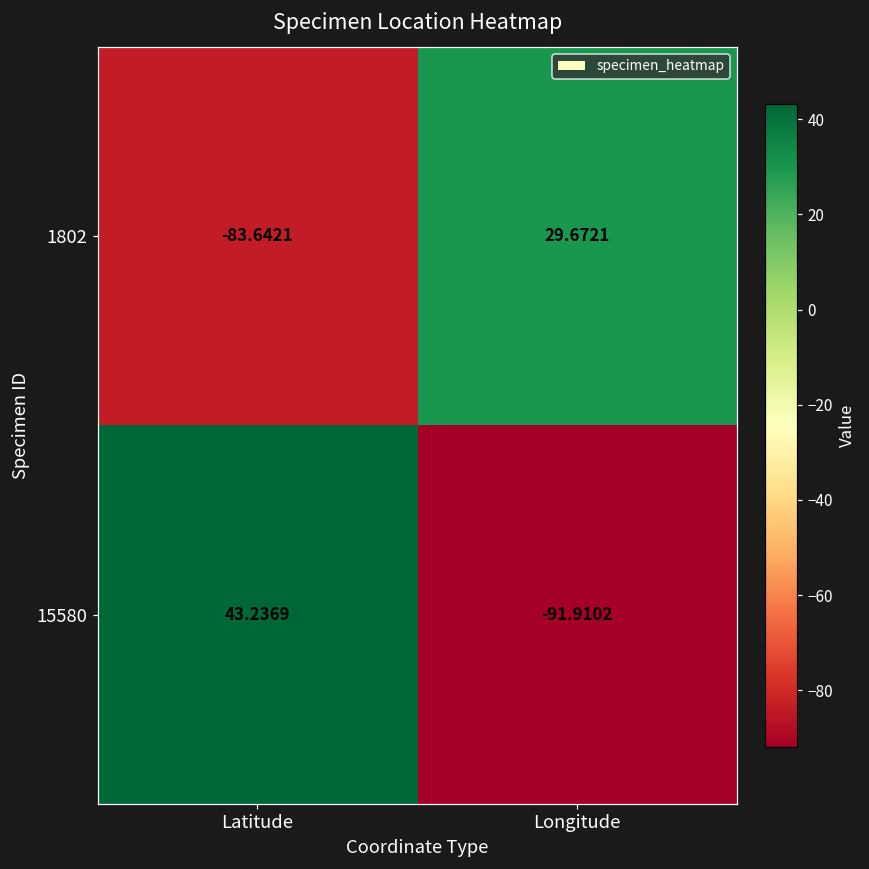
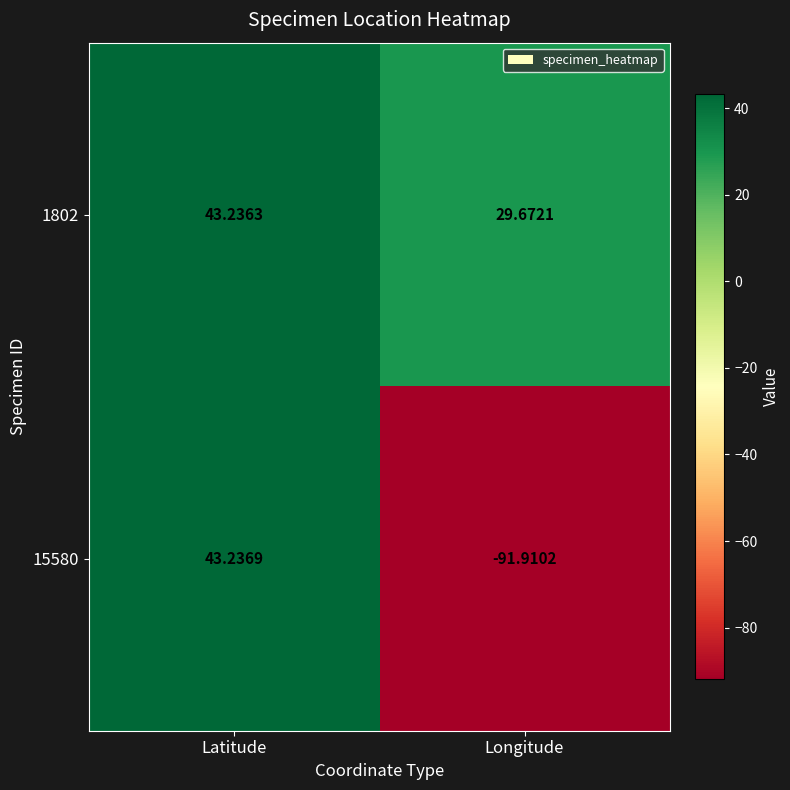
  {
    "1802": {
-     "Latitude": -83.6421,
+     "Latitude": 43.2363,
      "Longitude": 29.6721
    },
    "15580": {
      "Latitude": 43.2369,
      "Longitude": -91.9102
    }
  }
